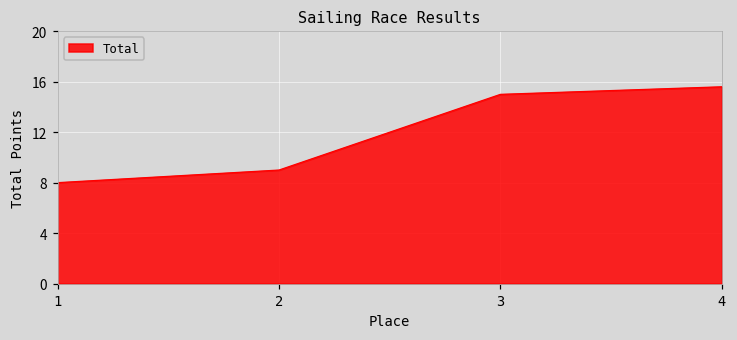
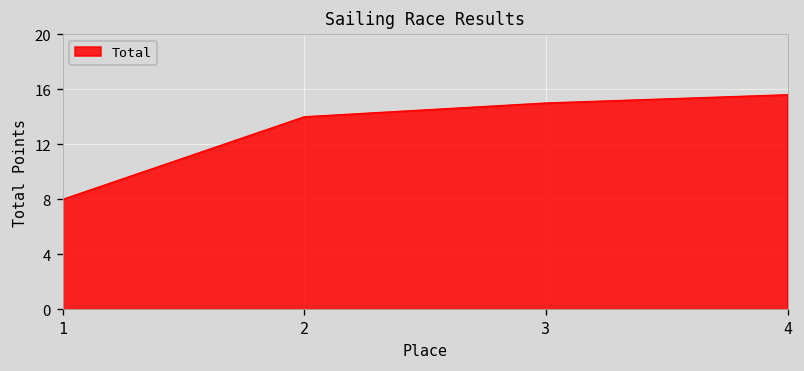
  {
    "1": 8,
-   "2": 9,
+   "2": 14,
    "3": 15,
    "4": 15.6
  }
